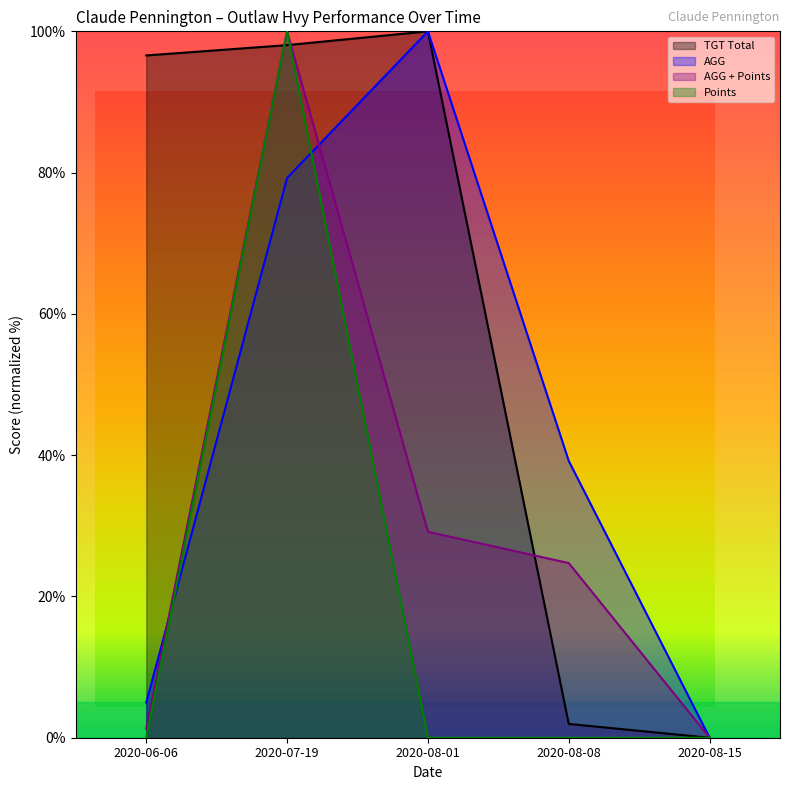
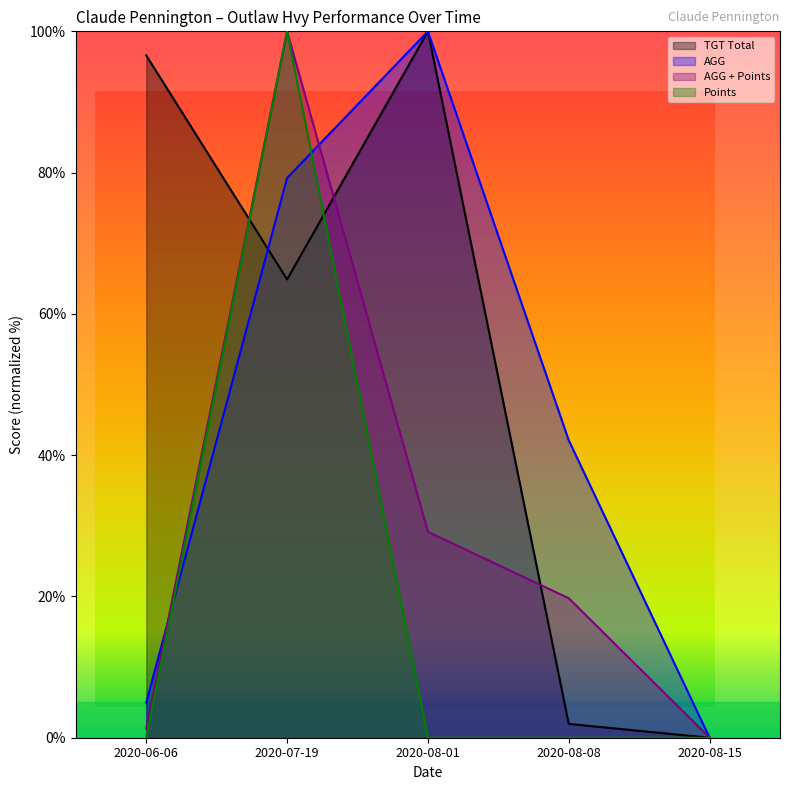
  {
    "Claude Pennington – Outlaw Hvy Performance Over Time": {
      "TGT Total": {
        "2020-06-06": "97%",
-       "2020-07-19": "98%"
+       "2020-07-19": "65%"
      },
      "AGG": {
        "2020-07-19": "79%",
-       "2020-08-08": "39%"
+       "2020-08-08": "42%"
      },
      "AGG + Points": {
        "2020-08-01": "29%",
-       "2020-08-08": "25%"
+       "2020-08-08": "20%"
      }
    }
  }
